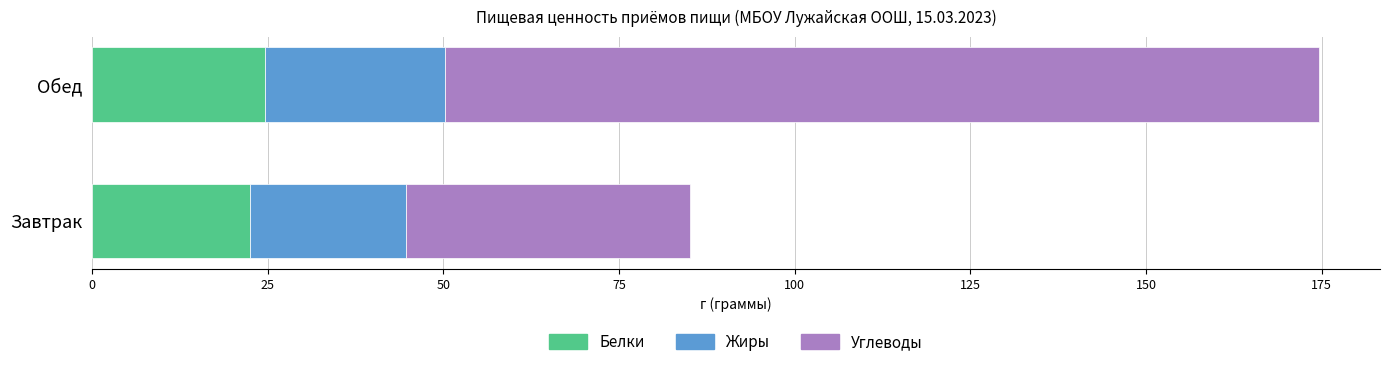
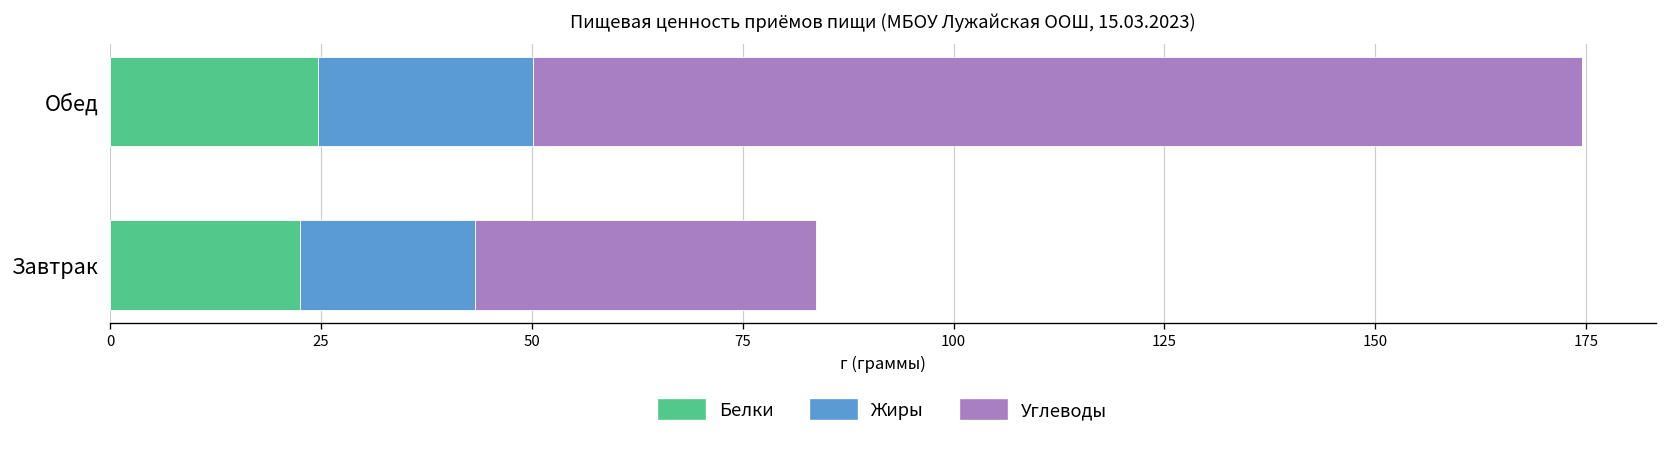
  {
    "Белки": {
      "Обед": 25,
      "Завтрак": 22
    },
    "Жиры": {
      "Обед": 26,
-     "Завтрак": 22
+     "Завтрак": 21
    },
    "Углеводы": {
      "Обед": 124,
      "Завтрак": 40
    }
  }
